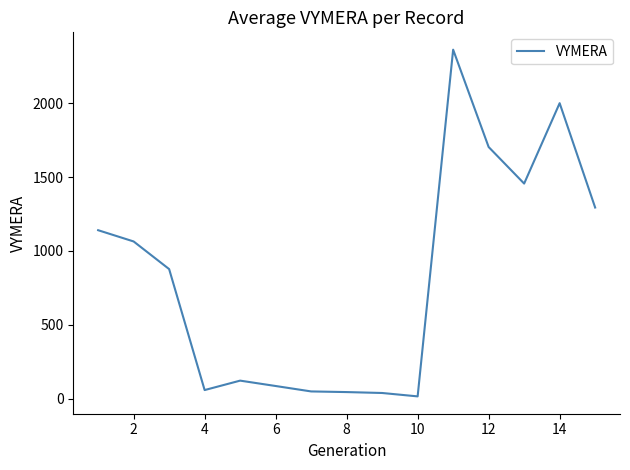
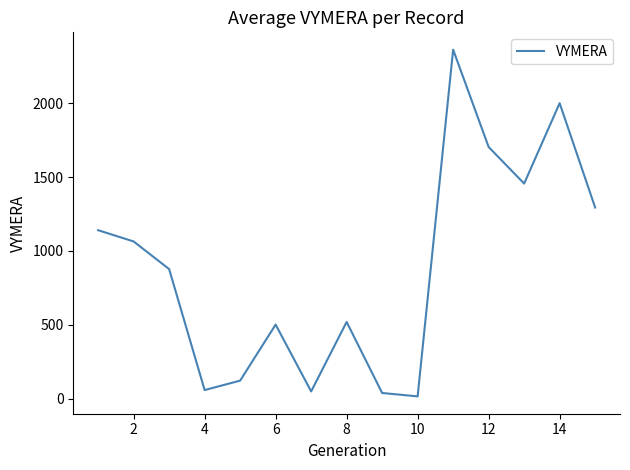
  {
    "2": 1060,
    "4": 60,
-   "6": 90,
-   "8": 40,
+   "6": 500,
+   "8": 520,
    "10": 20,
    "12": 1700,
    "14": 2000
  }
